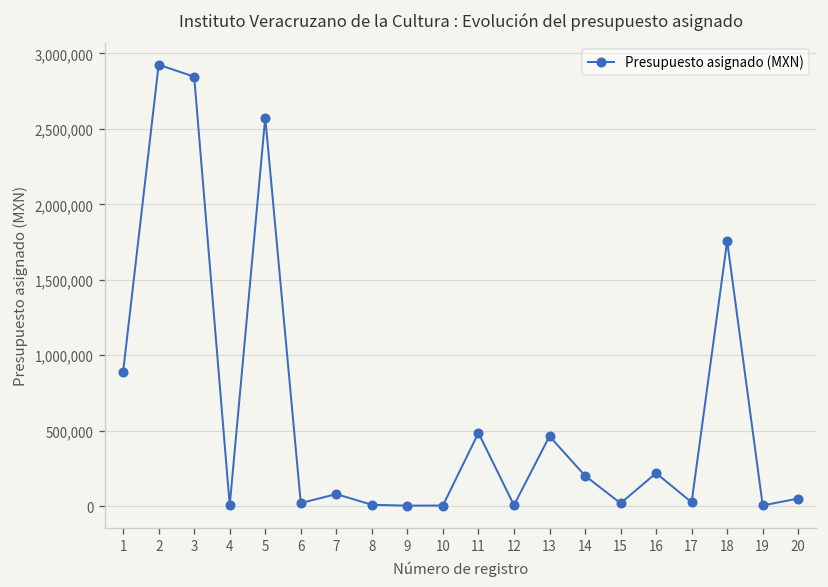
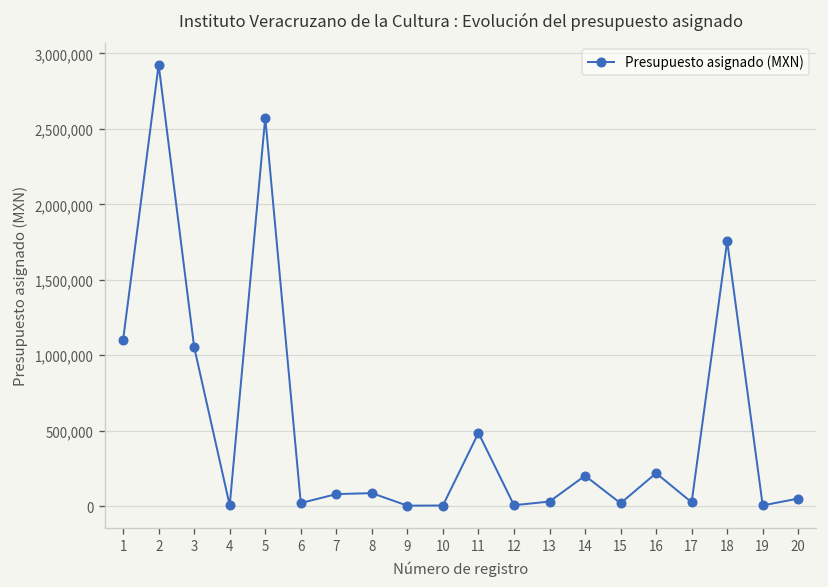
  {
-   "1": "890,000",
+   "1": "1,100,000",
    "2": "2,930,000",
-   "3": "2,850,000",
+   "3": "1,050,000",
    "4": "10,000",
    "5": "2,580,000",
    "6": "20,000",
    "7": "80,000",
-   "8": "10,000",
+   "8": "90,000",
    "9": "0",
    "10": "0",
    "11": "490,000",
    "12": "10,000",
-   "13": "460,000",
+   "13": "30,000",
    "14": "200,000",
    "15": "20,000",
    "16": "220,000",
    "17": "30,000",
    "18": "1,760,000",
    "19": "0",
    "20": "50,000"
  }
